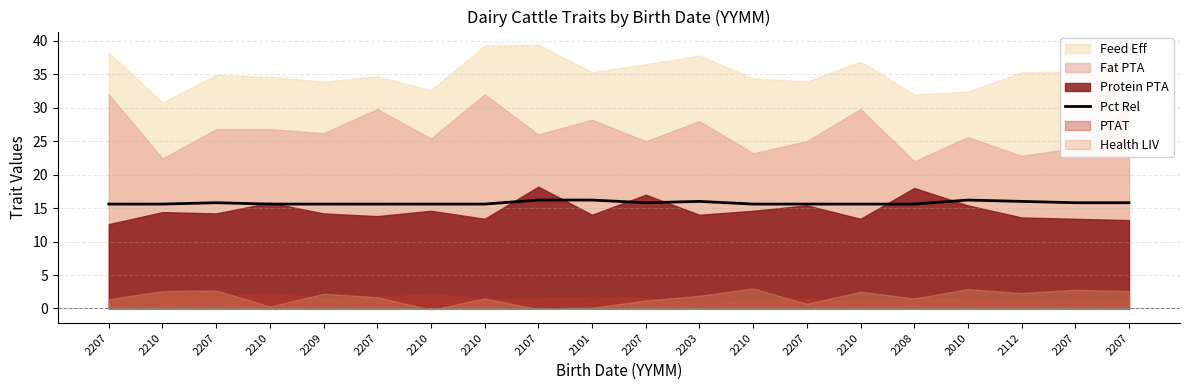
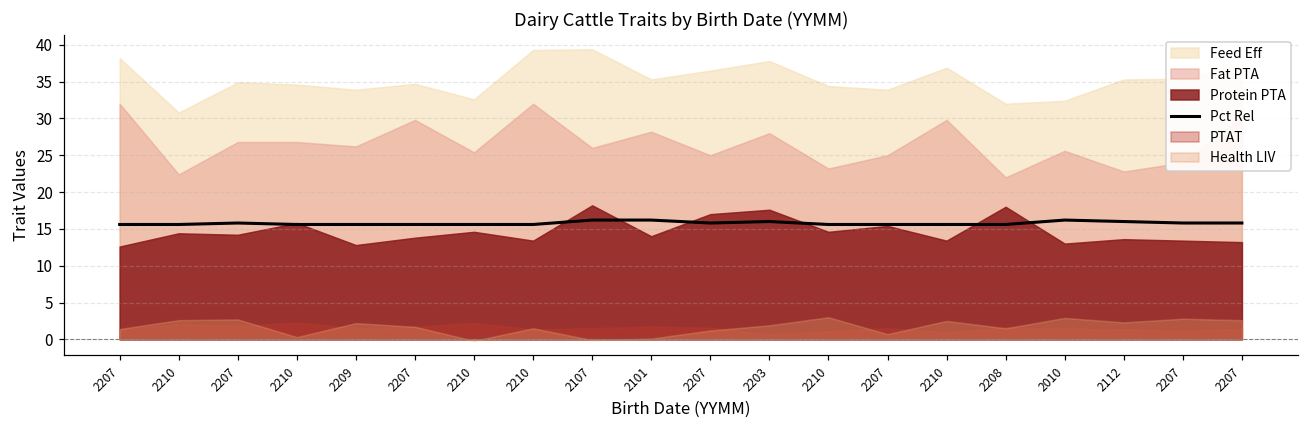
  {
    "Pct Rel": {
      "2209": 16,
      "2107": 16,
      "2101": 16,
      "2203": 16,
      "2208": 16,
      "2010": 16,
      "2112": 16
    },
    "Protein PTA": {
-     "2209": 14,
+     "2209": 13,
      "2107": 18,
      "2101": 14,
-     "2203": 14,
+     "2203": 18,
      "2208": 18,
-     "2010": 15,
+     "2010": 13,
      "2112": 14
    }
  }
